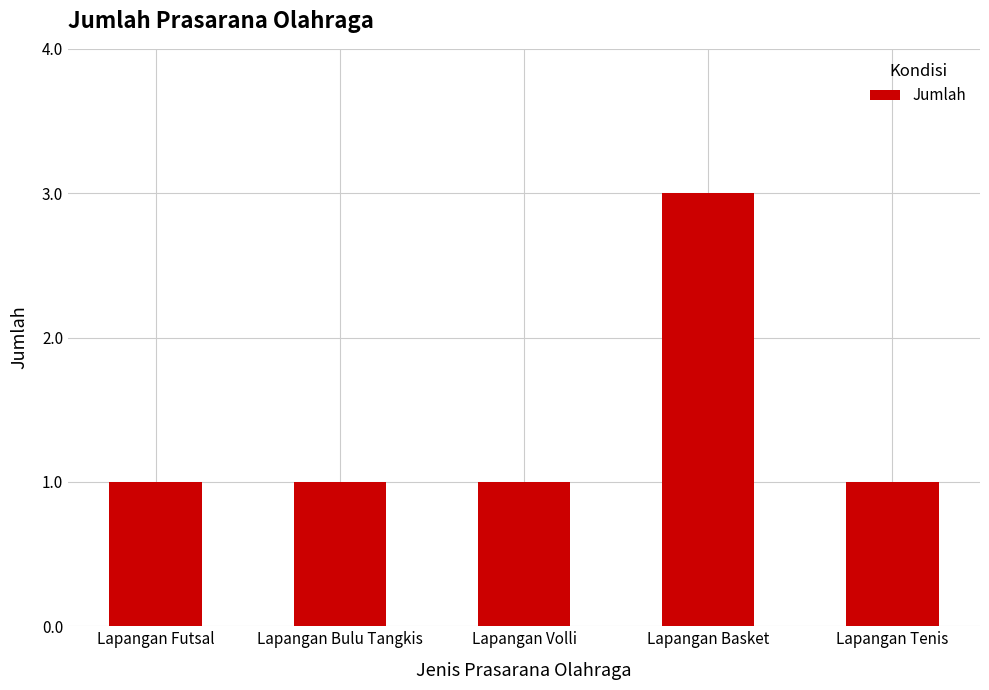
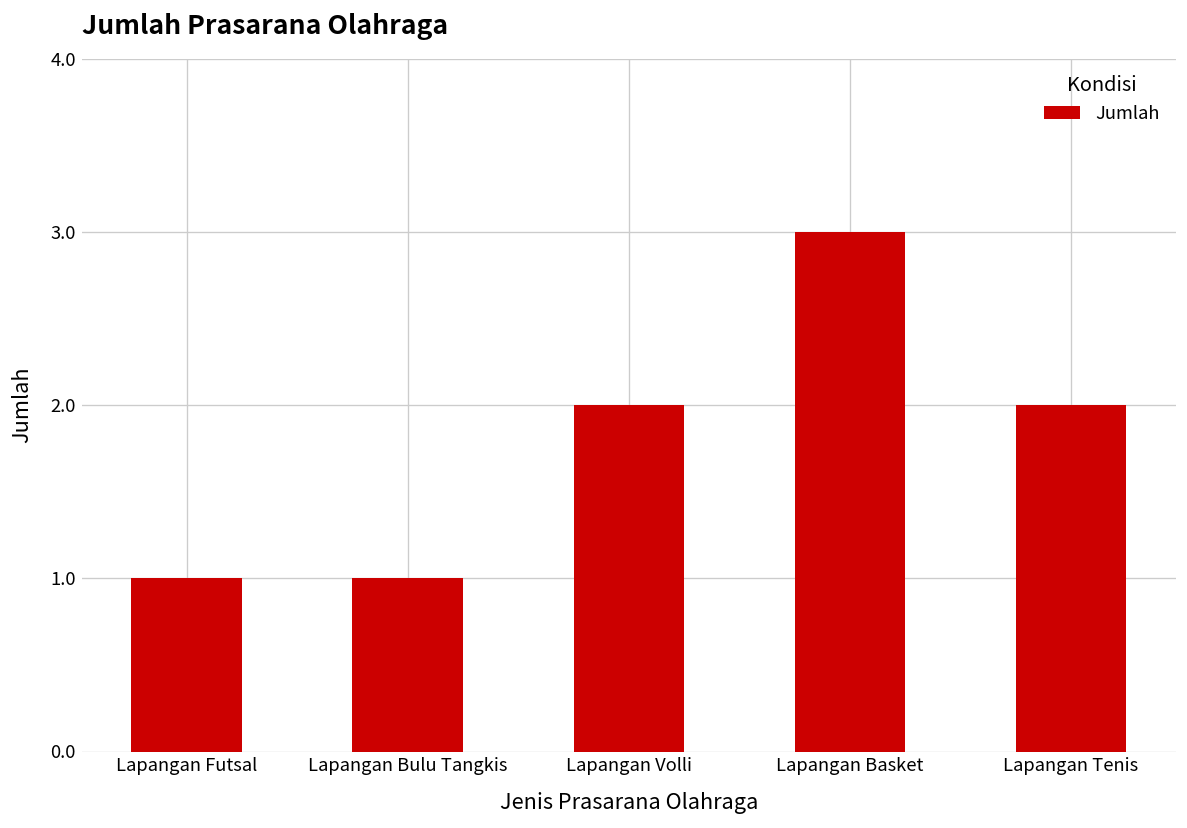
  {
    "Lapangan Futsal": 1,
    "Lapangan Bulu Tangkis": 1,
-   "Lapangan Volli": 1,
+   "Lapangan Volli": 2,
    "Lapangan Basket": 3,
-   "Lapangan Tenis": 1
+   "Lapangan Tenis": 2
  }
